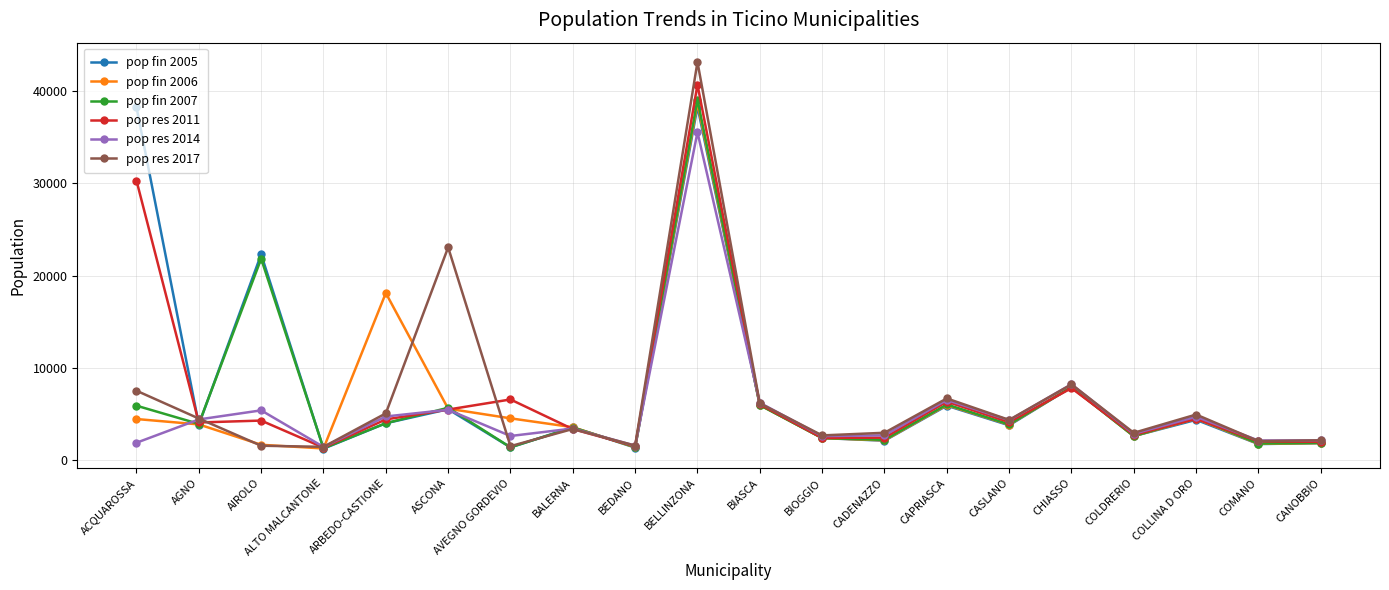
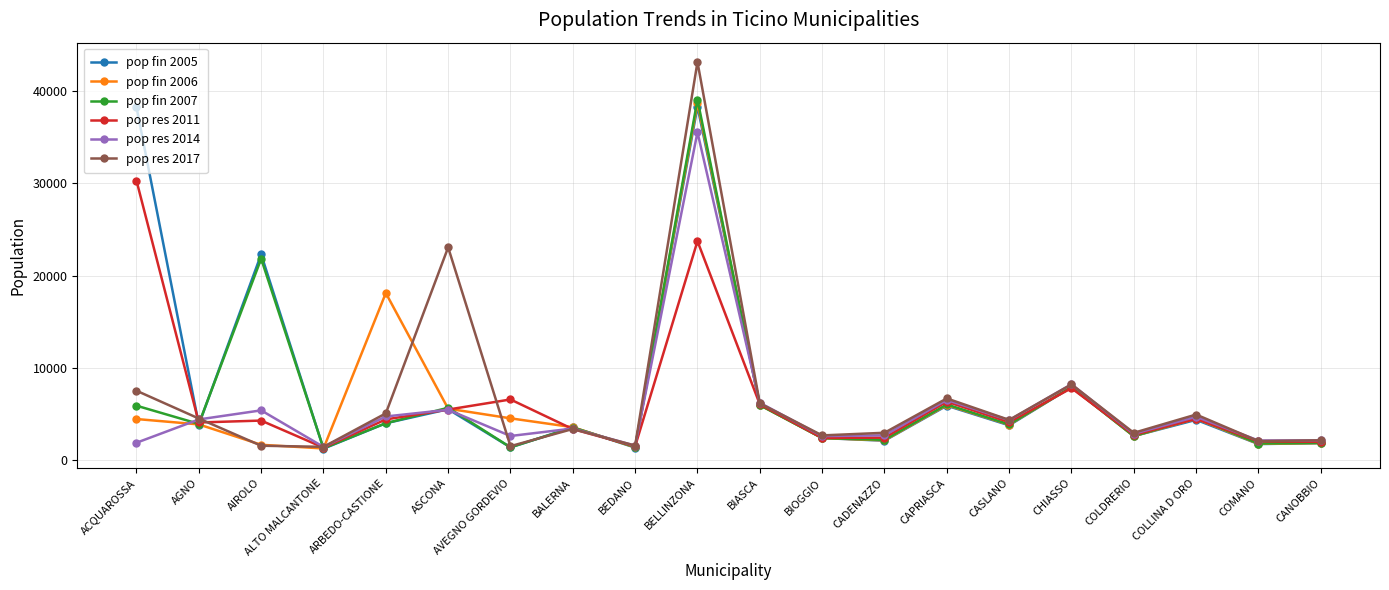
  {
    "pop fin 2005": {
      "AIROLO": 22000,
      "BELLINZONA": 38000
    },
    "pop fin 2006": {
      "ACQUAROSSA": 4000,
      "ARBEDO-CASTIONE": 18000,
      "AVEGNO GORDEVIO": 5000,
      "BELLINZONA": 39000
    },
    "pop fin 2007": {
      "ACQUAROSSA": 6000,
      "AIROLO": 22000,
      "BELLINZONA": 39000
    },
    "pop res 2011": {
      "ACQUAROSSA": 30000,
      "AIROLO": 4000,
      "ARBEDO-CASTIONE": 4000,
      "AVEGNO GORDEVIO": 7000,
-     "BELLINZONA": 41000
+     "BELLINZONA": 24000
    },
    "pop res 2014": {
      "ACQUAROSSA": 2000,
      "AIROLO": 5000,
      "ARBEDO-CASTIONE": 5000,
      "AVEGNO GORDEVIO": 3000,
      "BELLINZONA": 36000
    },
    "pop res 2017": {
      "ACQUAROSSA": 7000,
      "ARBEDO-CASTIONE": 5000,
      "ASCONA": 23000,
      "BELLINZONA": 43000
    }
  }
